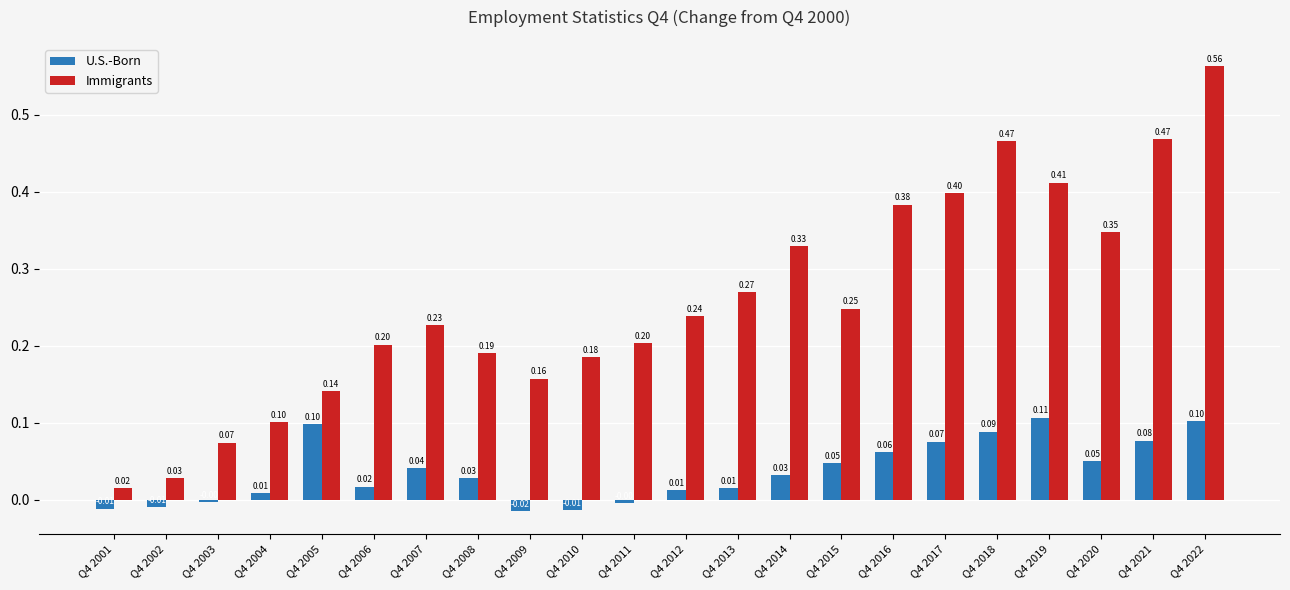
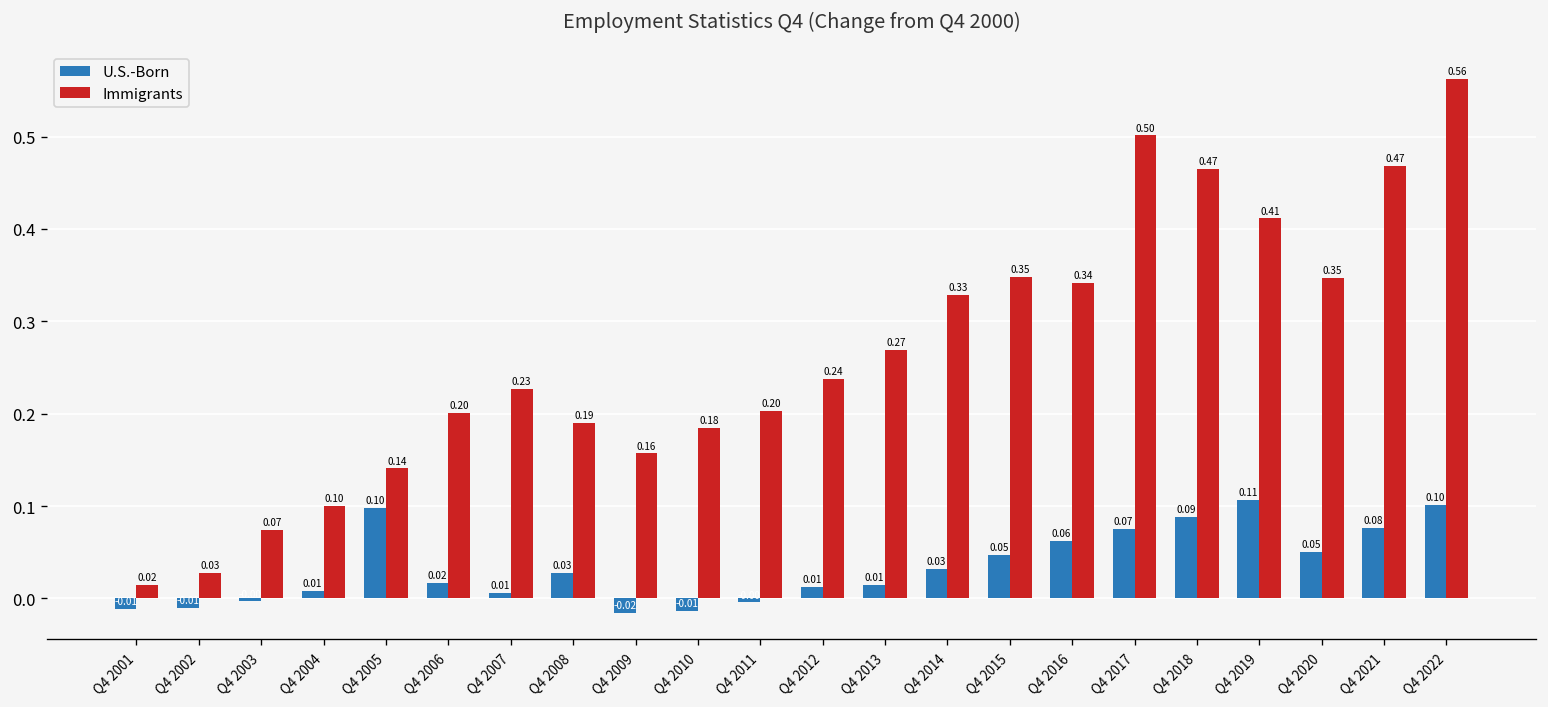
  {
    "U.S.-Born": {
      "Q4 2001": -0.01,
      "Q4 2002": -0.01,
      "Q4 2004": 0.01,
      "Q4 2005": 0.10,
      "Q4 2006": 0.02,
-     "Q4 2007": 0.04,
+     "Q4 2007": 0.01,
      "Q4 2008": 0.03,
      "Q4 2009": -0.02,
      "Q4 2010": -0.01,
      "Q4 2012": 0.01,
      "Q4 2013": 0.01,
      "Q4 2014": 0.03,
      "Q4 2015": 0.05,
      "Q4 2016": 0.06,
      "Q4 2017": 0.07,
      "Q4 2018": 0.09,
      "Q4 2019": 0.11,
      "Q4 2020": 0.05,
      "Q4 2021": 0.08,
      "Q4 2022": 0.10
    },
    "Immigrants": {
      "Q4 2001": 0.02,
      "Q4 2002": 0.03,
      "Q4 2003": 0.07,
      "Q4 2004": 0.10,
      "Q4 2005": 0.14,
      "Q4 2006": 0.20,
      "Q4 2007": 0.23,
      "Q4 2008": 0.19,
      "Q4 2009": 0.16,
      "Q4 2010": 0.18,
      "Q4 2011": 0.20,
      "Q4 2012": 0.24,
      "Q4 2013": 0.27,
      "Q4 2014": 0.33,
-     "Q4 2015": 0.25,
-     "Q4 2016": 0.38,
-     "Q4 2017": 0.40,
+     "Q4 2015": 0.35,
+     "Q4 2016": 0.34,
+     "Q4 2017": 0.50,
      "Q4 2018": 0.47,
      "Q4 2019": 0.41,
      "Q4 2020": 0.35,
      "Q4 2021": 0.47,
      "Q4 2022": 0.56
    }
  }
